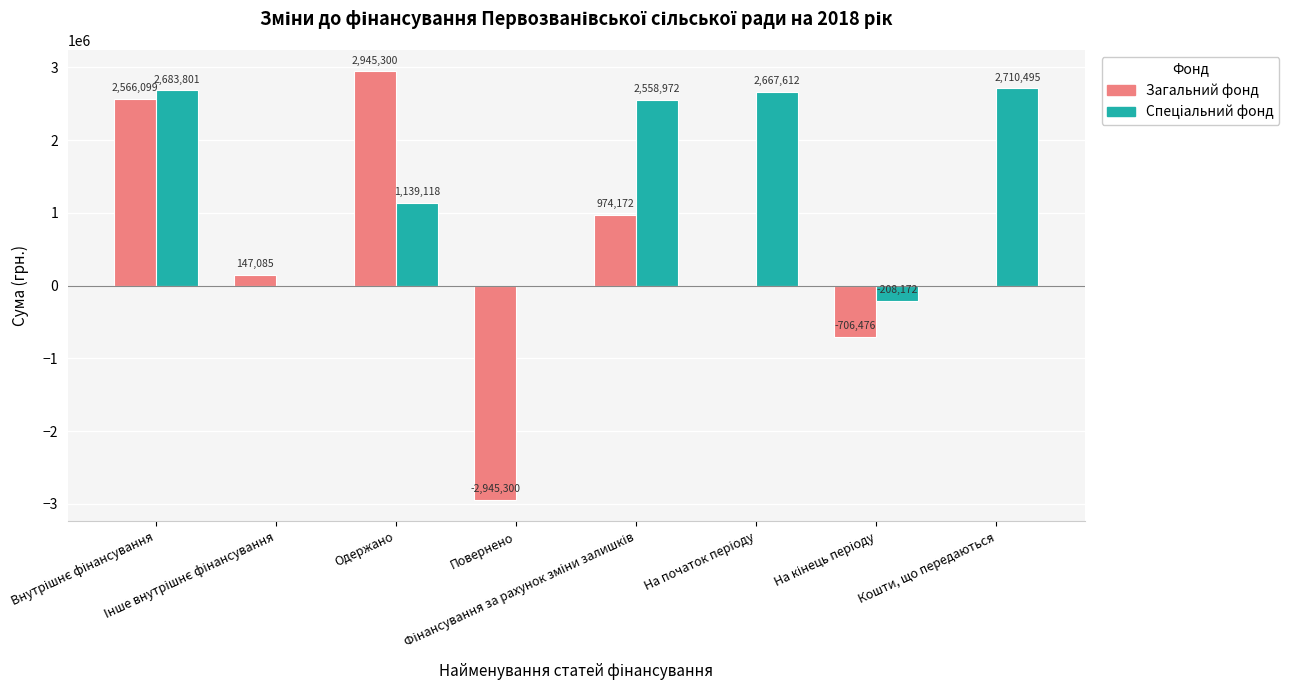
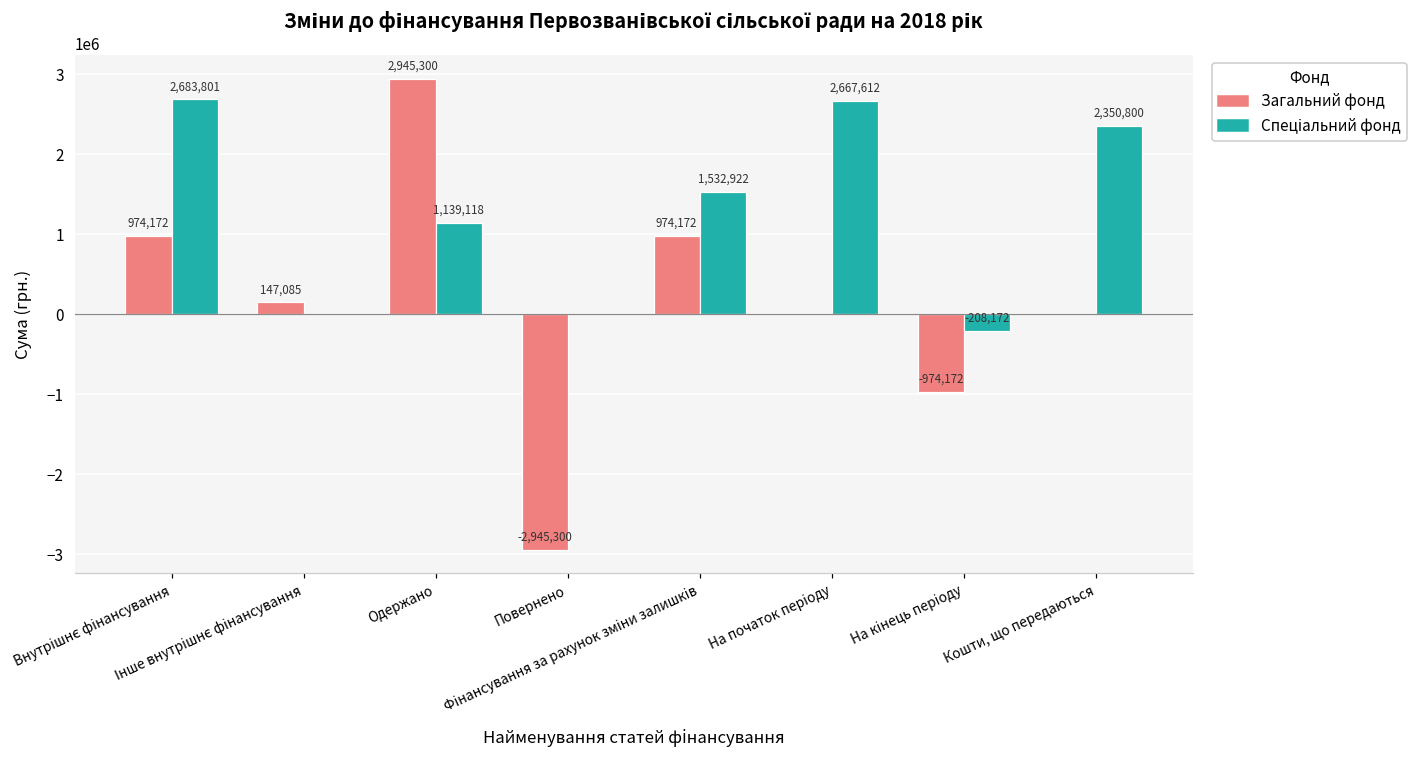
  {
    "Загальний фонд": {
-     "Внутрішнє фінансування": "2,566,099",
+     "Внутрішнє фінансування": "974,172",
      "Інше внутрішнє фінансування": "147,085",
      "Одержано": "2,945,300",
      "Повернено": "-2,945,300",
      "Фінансування за рахунок зміни залишків": "974,172",
-     "На кінець періоду": "-706,476"
+     "На кінець періоду": "-974,172"
    },
    "Спеціальний фонд": {
      "Внутрішнє фінансування": "2,683,801",
      "Одержано": "1,139,118",
-     "Фінансування за рахунок зміни залишків": "2,558,972",
+     "Фінансування за рахунок зміни залишків": "1,532,922",
      "На початок періоду": "2,667,612",
      "На кінець періоду": "-208,172",
-     "Кошти, що передаються": "2,710,495"
+     "Кошти, що передаються": "2,350,800"
    }
  }
